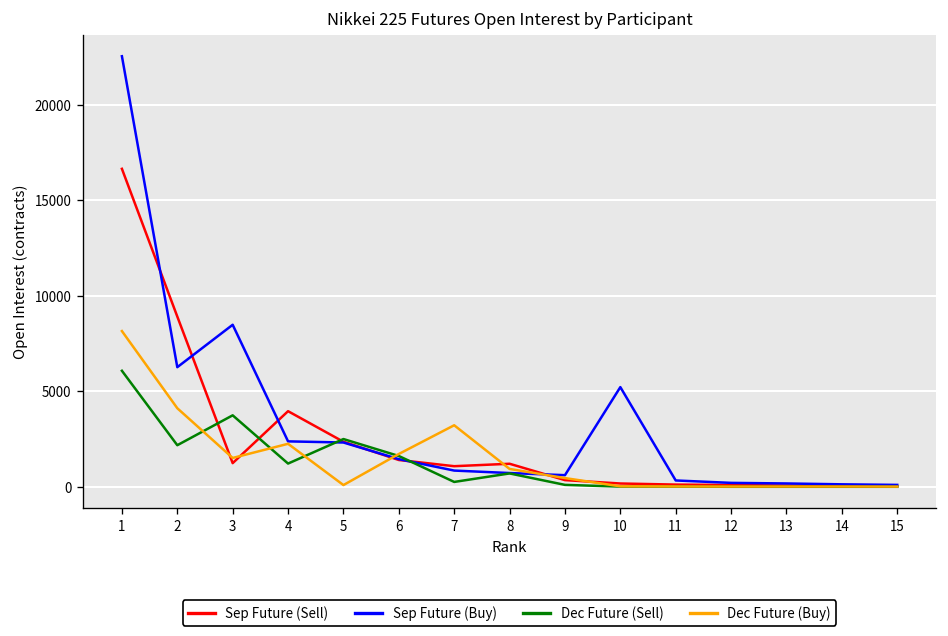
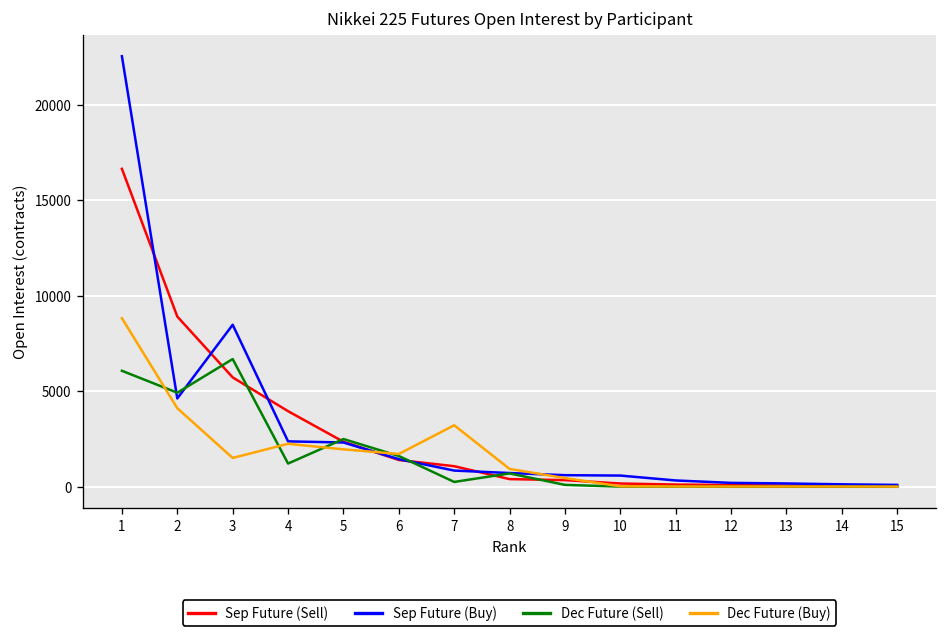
  {
    "Sep Future (Sell)": {
      "1": 16700,
      "2": 8900,
-     "3": 1200,
+     "3": 5700,
      "4": 4000,
      "7": 1100,
-     "8": 1200
+     "8": 400
    },
    "Sep Future (Buy)": {
      "1": 22500,
-     "2": 6300,
+     "2": 4600,
      "3": 8500,
      "7": 800,
-     "10": 5200,
+     "10": 600,
      "11": 300
    },
    "Dec Future (Sell)": {
      "1": 6100,
-     "2": 2200,
-     "3": 3700,
+     "2": 4900,
+     "3": 6700,
      "4": 1200,
      "7": 300,
      "9": 100
    },
    "Dec Future (Buy)": {
-     "1": 8200,
+     "1": 8800,
      "2": 4100,
      "3": 1500,
-     "5": 100,
+     "5": 2000,
      "7": 3200,
      "8": 900
    }
  }
